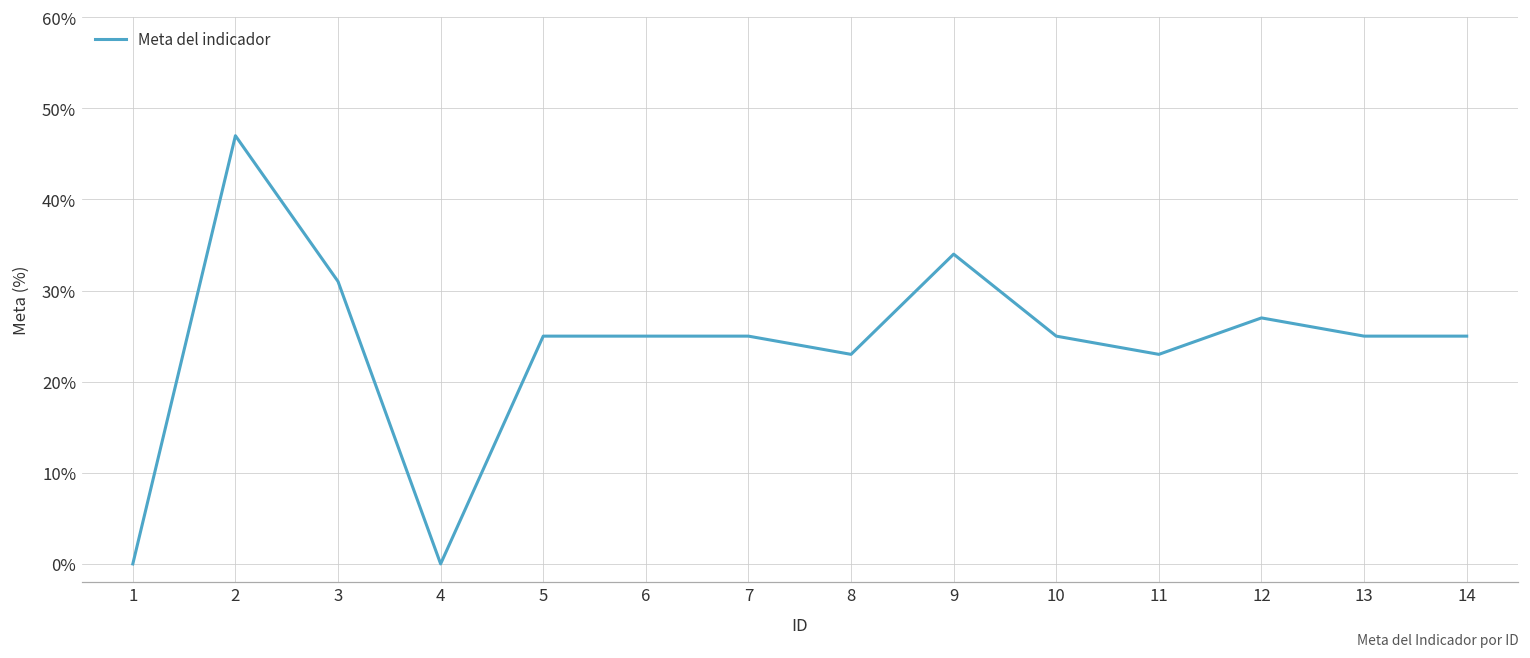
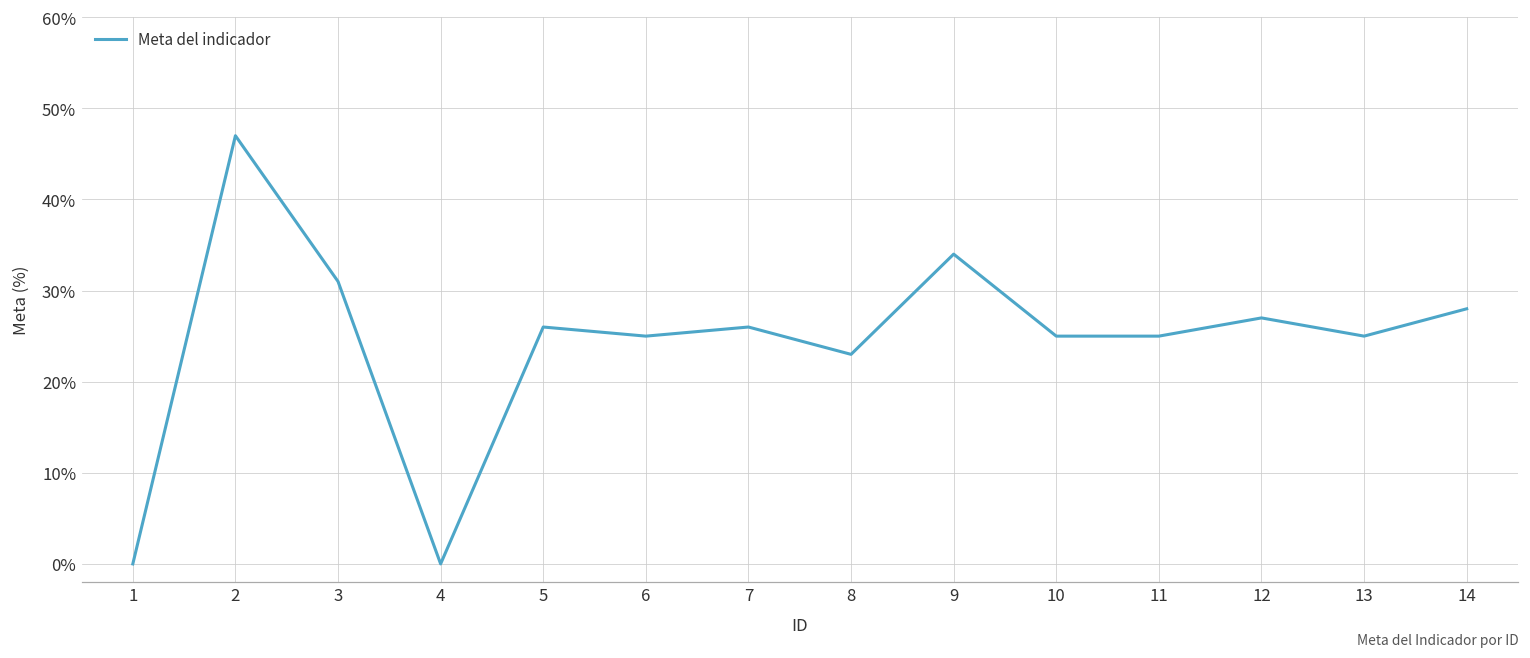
  {
    "1": "0%",
    "2": "47%",
    "3": "31%",
    "4": "0%",
-   "5": "25%",
+   "5": "26%",
    "6": "25%",
-   "7": "25%",
+   "7": "26%",
    "8": "23%",
    "9": "34%",
    "10": "25%",
-   "11": "23%",
+   "11": "25%",
    "12": "27%",
    "13": "25%",
-   "14": "25%"
+   "14": "28%"
  }
